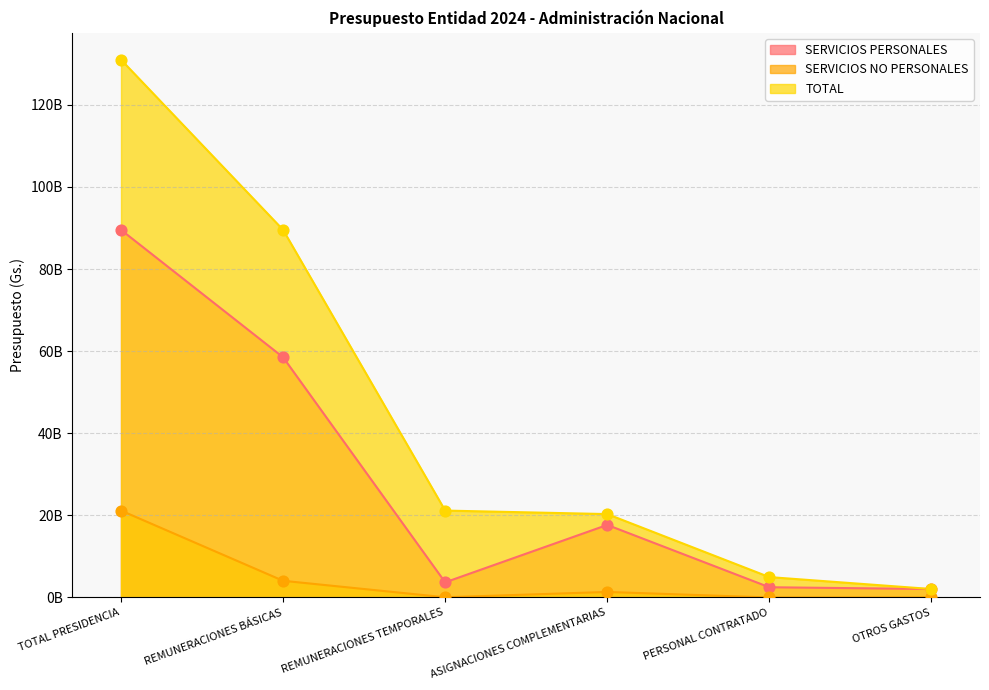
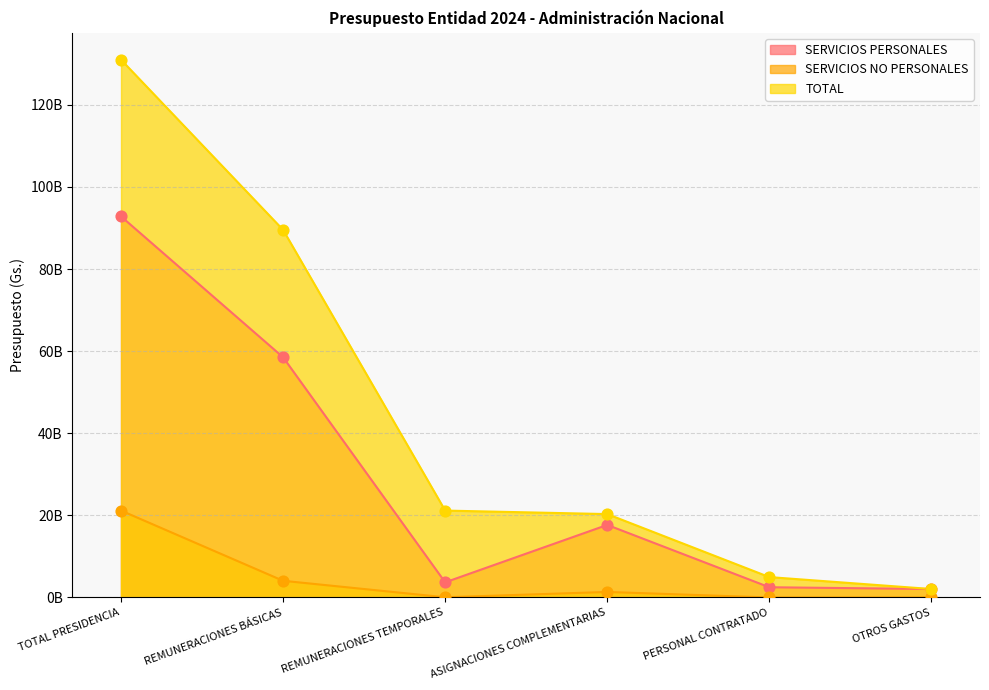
  {
    "SERVICIOS PERSONALES": {
-     "TOTAL PRESIDENCIA": 90000000000,
+     "TOTAL PRESIDENCIA": 93000000000,
      "REMUNERACIONES BÁSICAS": 59000000000,
      "REMUNERACIONES TEMPORALES": 4000000000,
      "ASIGNACIONES COMPLEMENTARIAS": 18000000000,
      "PERSONAL CONTRATADO": 2000000000
    }
  }
